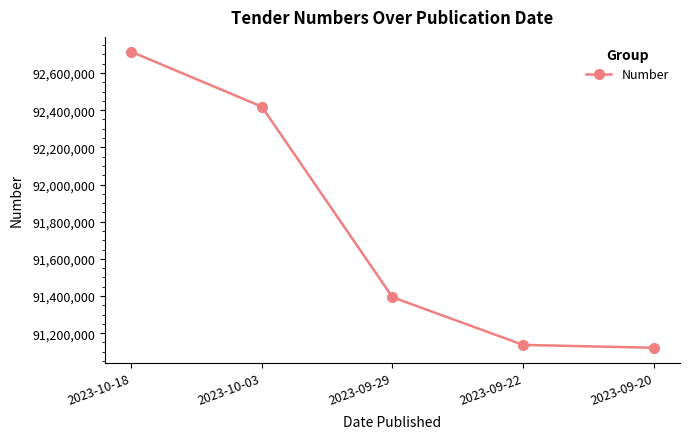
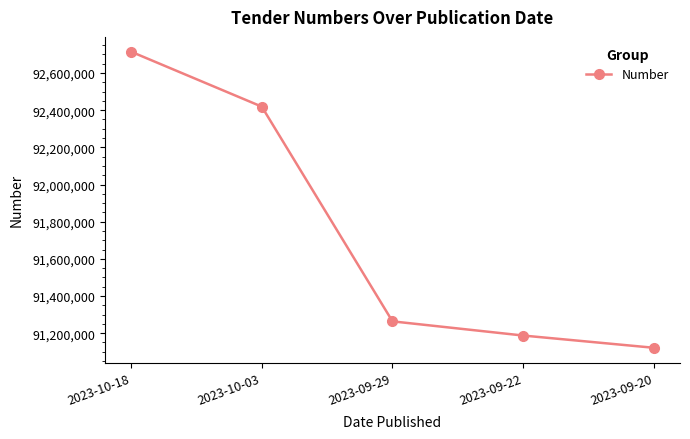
  {
    "2023-10-18": "92,710,000",
    "2023-10-03": "92,420,000",
-   "2023-09-29": "91,390,000",
-   "2023-09-22": "91,140,000",
+   "2023-09-29": "91,260,000",
+   "2023-09-22": "91,190,000",
    "2023-09-20": "91,120,000"
  }
